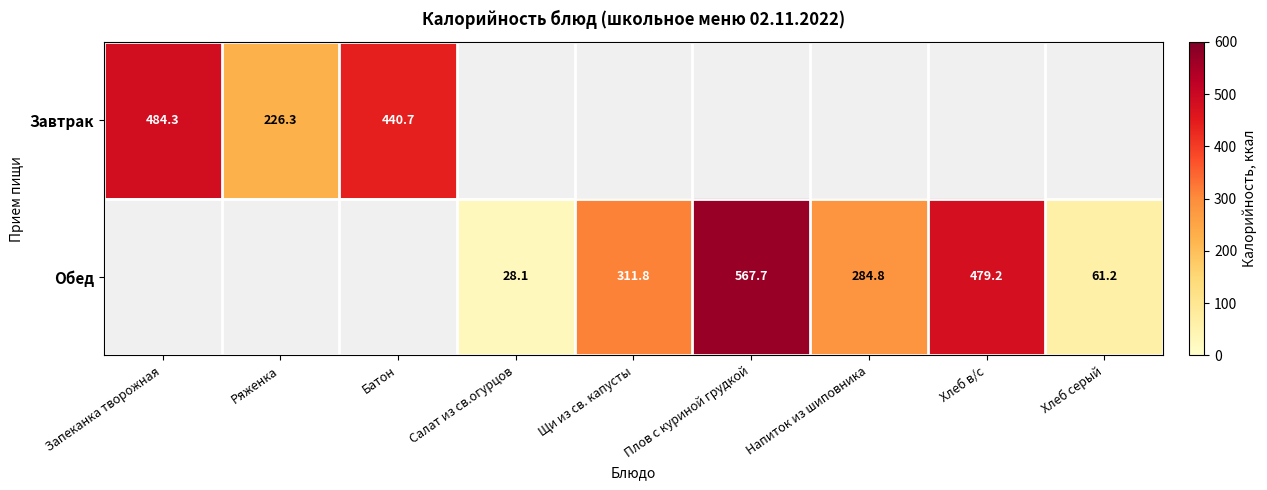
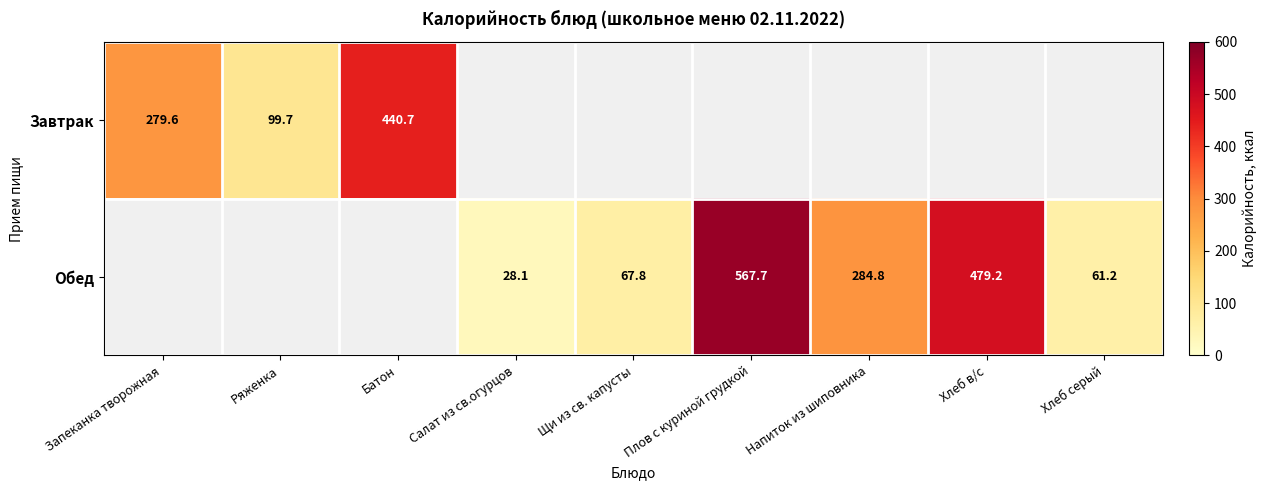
  {
    "Завтрак": {
-     "Запеканка творожная": 484.3,
-     "Ряженка": 226.3,
+     "Запеканка творожная": 279.6,
+     "Ряженка": 99.7,
      "Батон": 440.7
    },
    "Обед": {
      "Салат из св.огурцов": 28.1,
-     "Щи из св. капусты": 311.8,
+     "Щи из св. капусты": 67.8,
      "Плов с куриной грудкой": 567.7,
      "Напиток из шиповника": 284.8,
      "Хлеб в/с": 479.2,
      "Хлеб серый": 61.2
    }
  }
